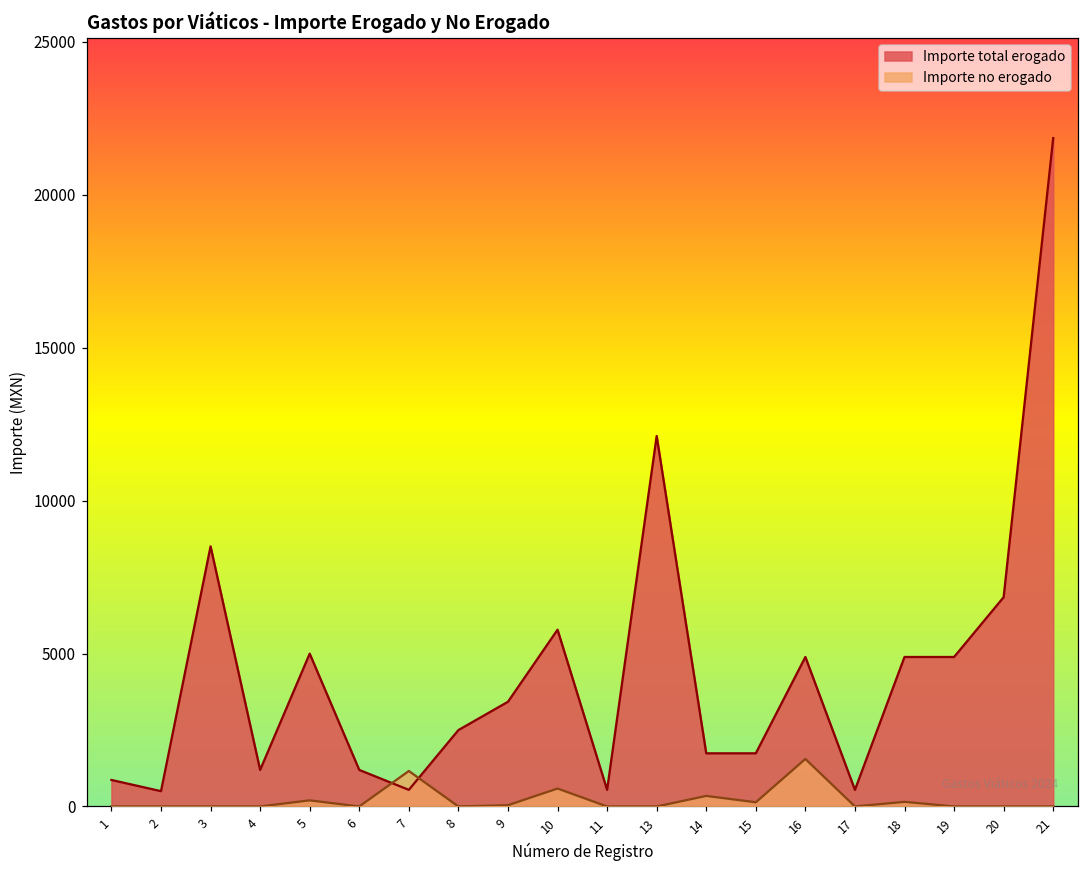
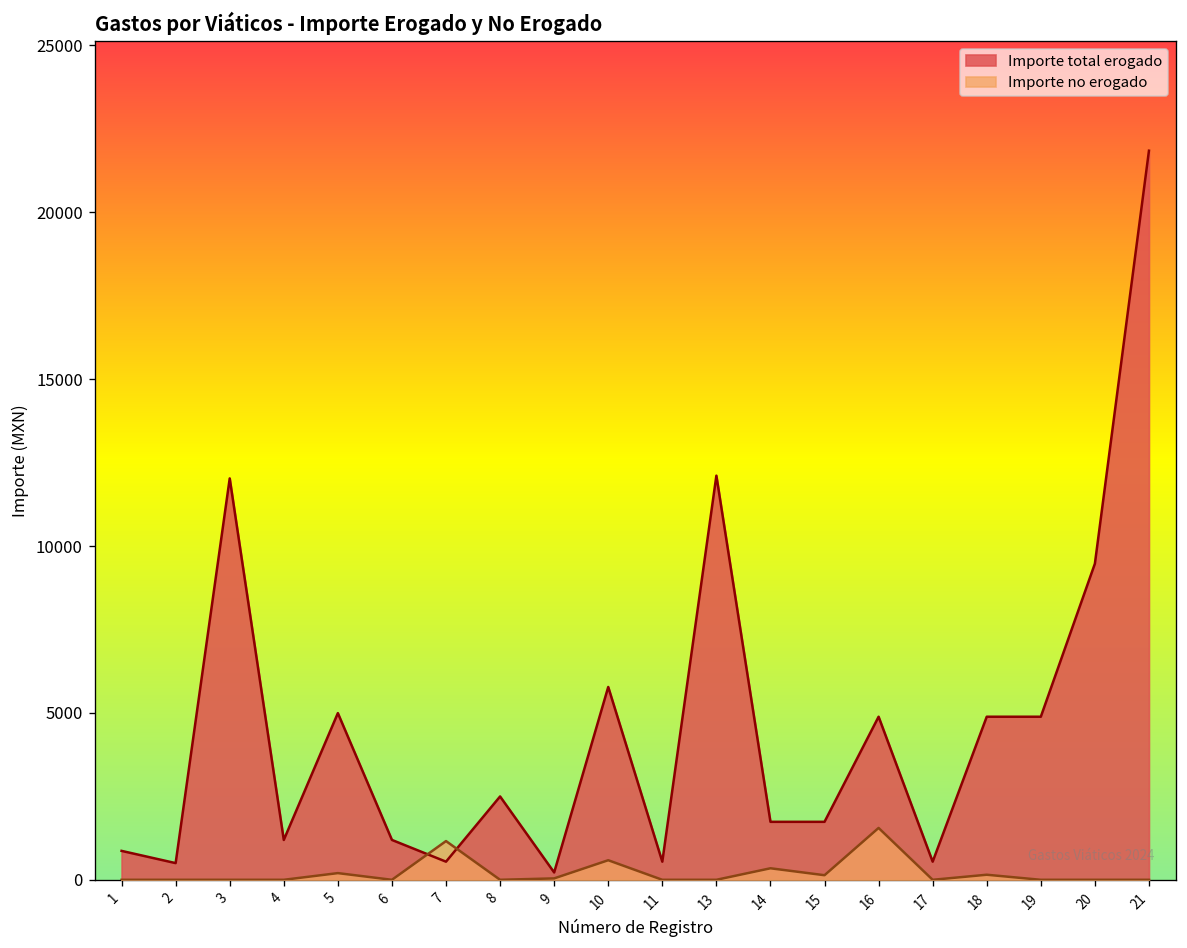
  {
    "Importe total erogado": {
      "1": 900,
      "2": 500,
-     "3": 8500,
+     "3": 12000,
      "4": 1200,
      "5": 5000,
      "6": 1200,
      "7": 500,
      "8": 2500,
-     "9": 3400,
+     "9": 200,
      "10": 5800,
      "11": 500,
      "13": 12100,
      "14": 1700,
      "15": 1700,
      "16": 4900,
      "17": 500,
      "18": 4900,
      "19": 4900,
-     "20": 6800,
+     "20": 9500,
      "21": 21800
    },
    "Importe no erogado": {
      "1": 0,
      "2": 0,
      "3": 0,
      "4": 0,
      "5": 200,
      "6": 0,
      "7": 1200,
      "8": 0,
      "9": 0,
      "10": 600,
      "11": 0,
      "13": 0,
      "14": 300,
      "15": 100,
      "16": 1600,
      "17": 0,
      "18": 200
    }
  }
